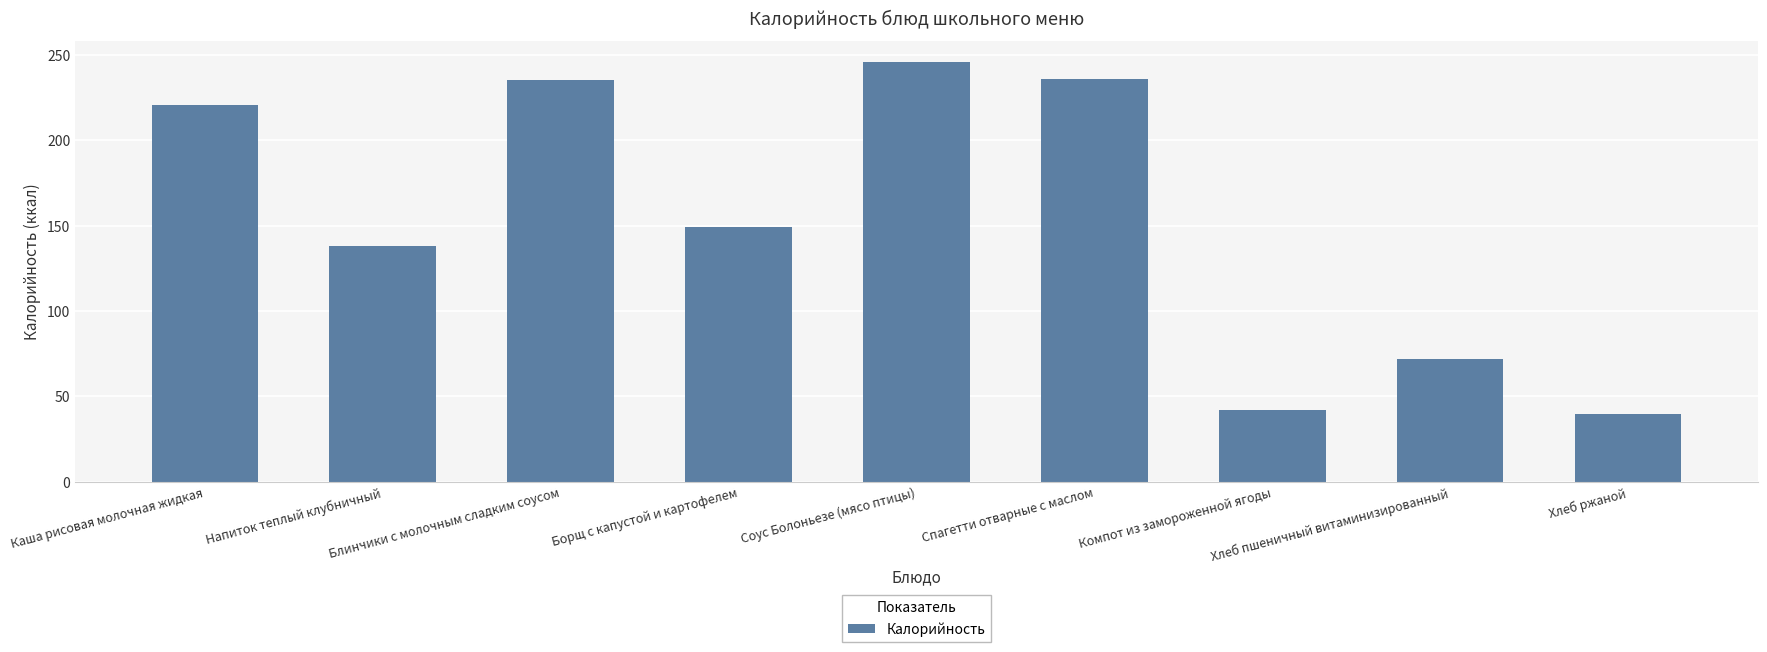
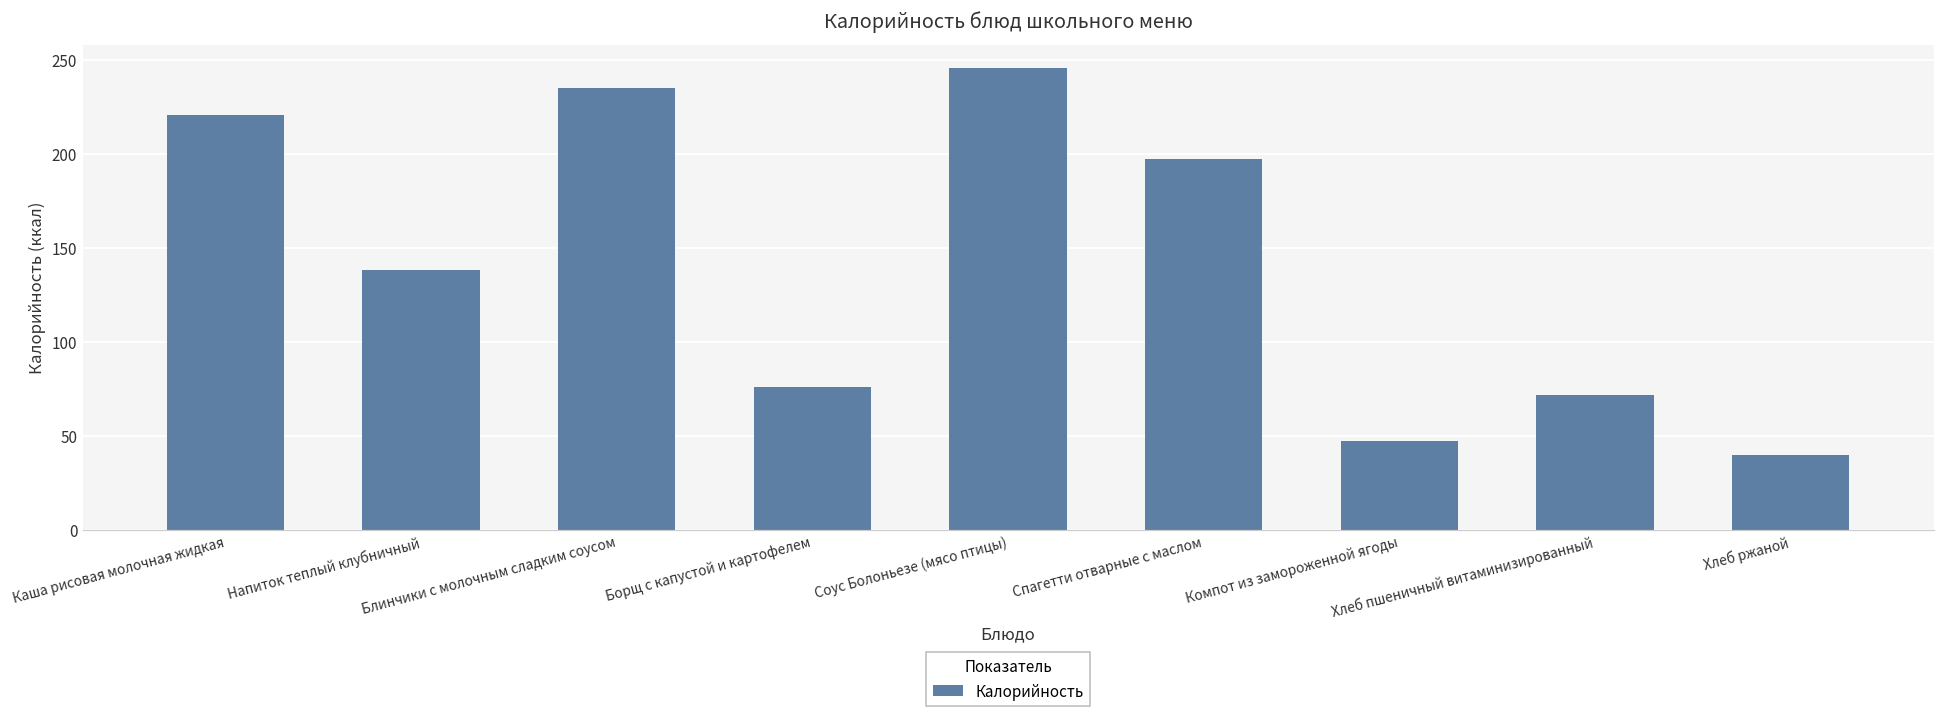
  {
    "Каша рисовая молочная жидкая": 221,
    "Напиток теплый клубничный": 138,
    "Блинчики с молочным сладким соусом": 235,
-   "Борщ с капустой и картофелем": 149,
+   "Борщ с капустой и картофелем": 76,
    "Соус Болоньезе (мясо птицы)": 246,
-   "Спагетти отварные с маслом": 236,
-   "Компот из замороженной ягоды": 42,
+   "Спагетти отварные с маслом": 197,
+   "Компот из замороженной ягоды": 47,
    "Хлеб пшеничный витаминизированный": 72,
    "Хлеб ржаной": 40
  }
